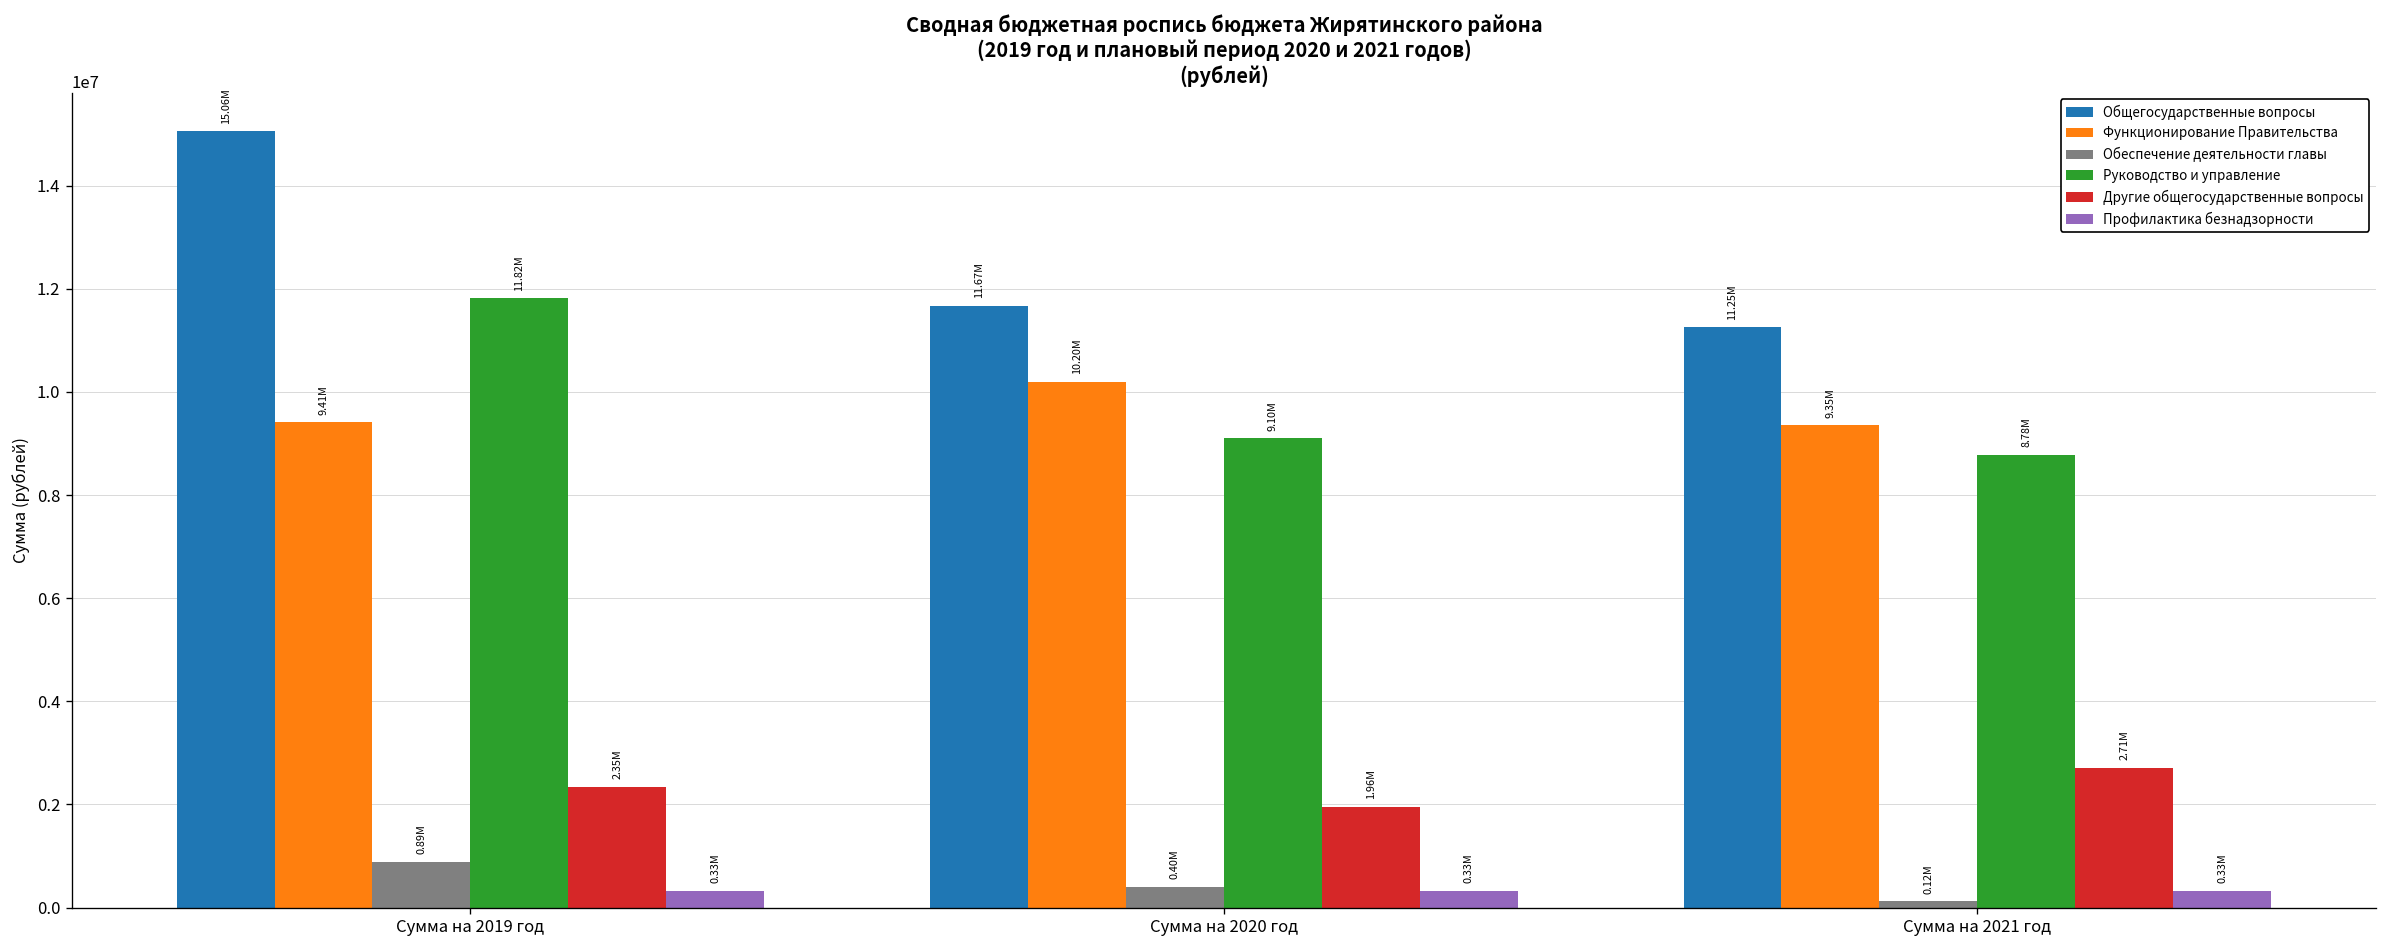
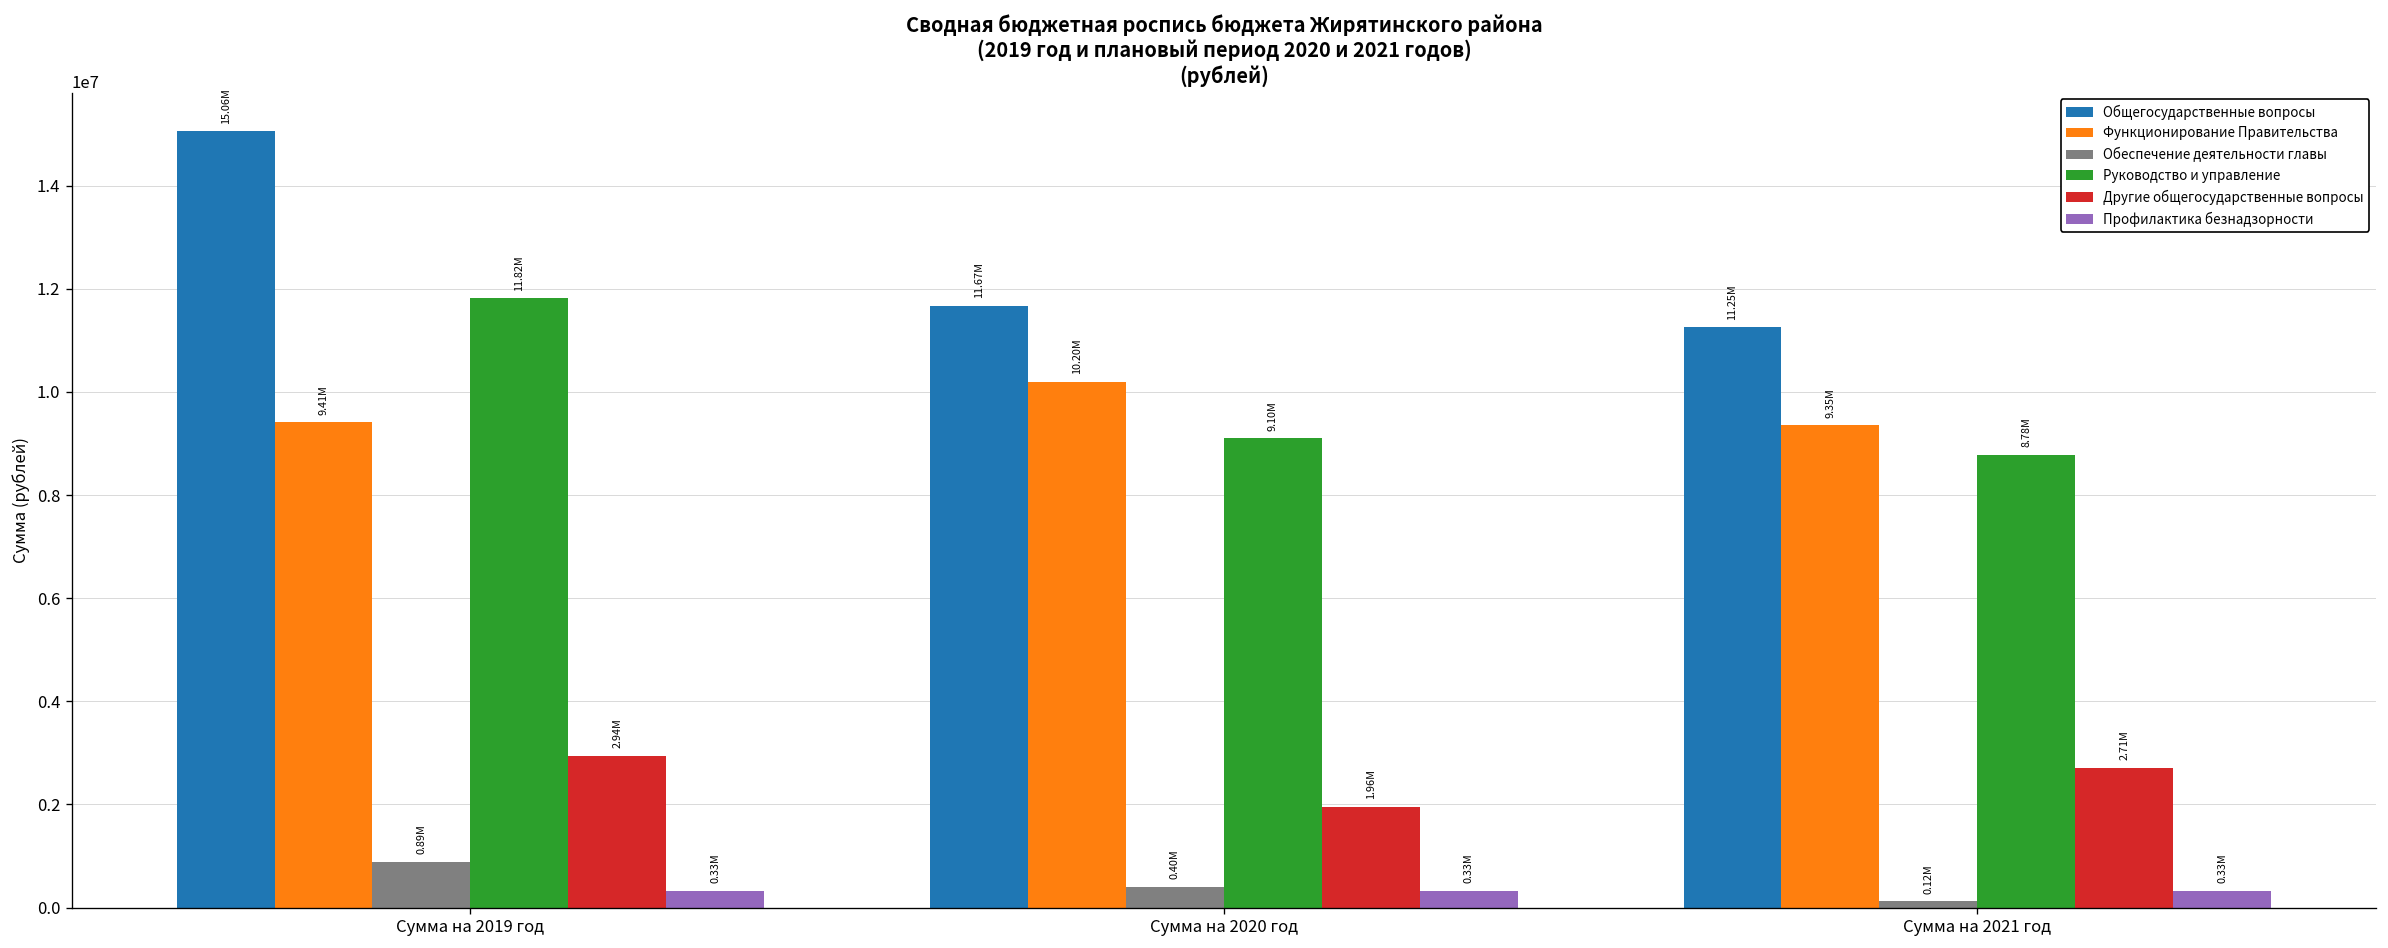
  {
    "Общегосударственные вопросы": {
      "Сумма на 2019 год": "15.06M",
      "Сумма на 2020 год": "11.67M",
      "Сумма на 2021 год": "11.25M"
    },
    "Функционирование Правительства": {
      "Сумма на 2019 год": "9.41M",
      "Сумма на 2020 год": "10.20M",
      "Сумма на 2021 год": "9.35M"
    },
    "Обеспечение деятельности главы": {
      "Сумма на 2019 год": "0.89M",
      "Сумма на 2020 год": "0.40M",
      "Сумма на 2021 год": "0.12M"
    },
    "Руководство и управление": {
      "Сумма на 2019 год": "11.82M",
      "Сумма на 2020 год": "9.10M",
      "Сумма на 2021 год": "8.78M"
    },
    "Другие общегосударственные вопросы": {
-     "Сумма на 2019 год": "2.35M",
+     "Сумма на 2019 год": "2.94M",
      "Сумма на 2020 год": "1.96M",
      "Сумма на 2021 год": "2.71M"
    },
    "Профилактика безнадзорности": {
      "Сумма на 2019 год": "0.33M",
      "Сумма на 2020 год": "0.33M",
      "Сумма на 2021 год": "0.33M"
    }
  }
